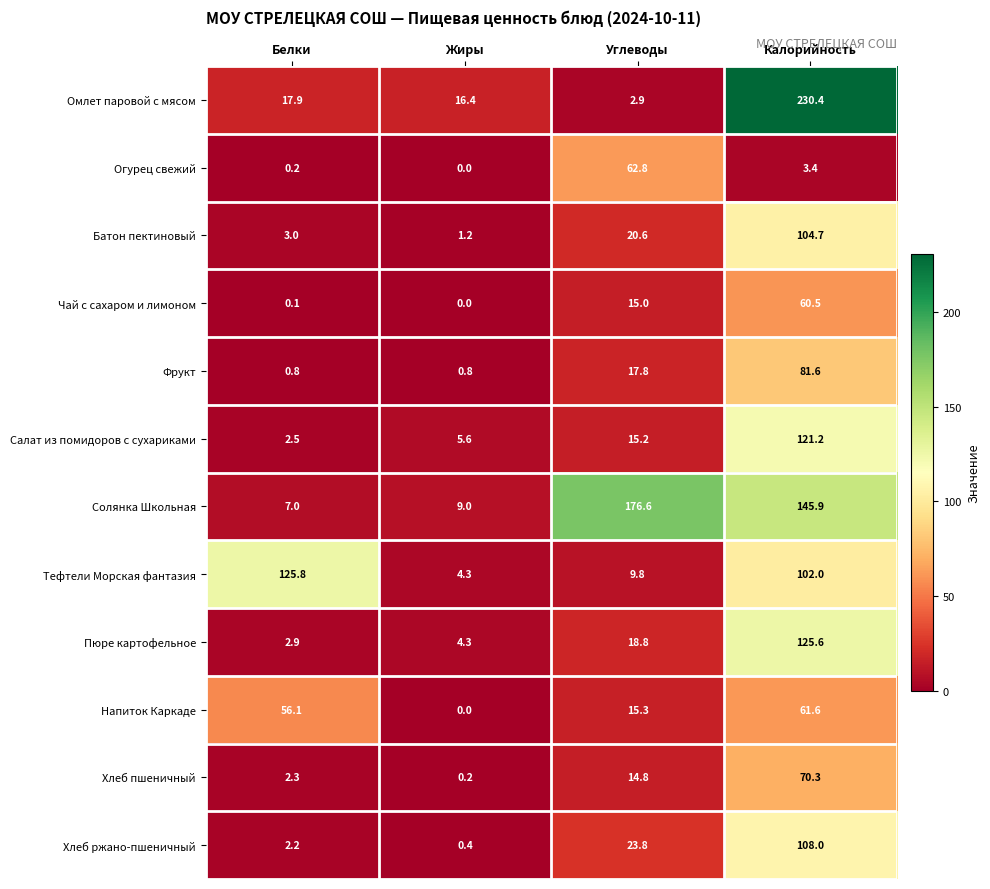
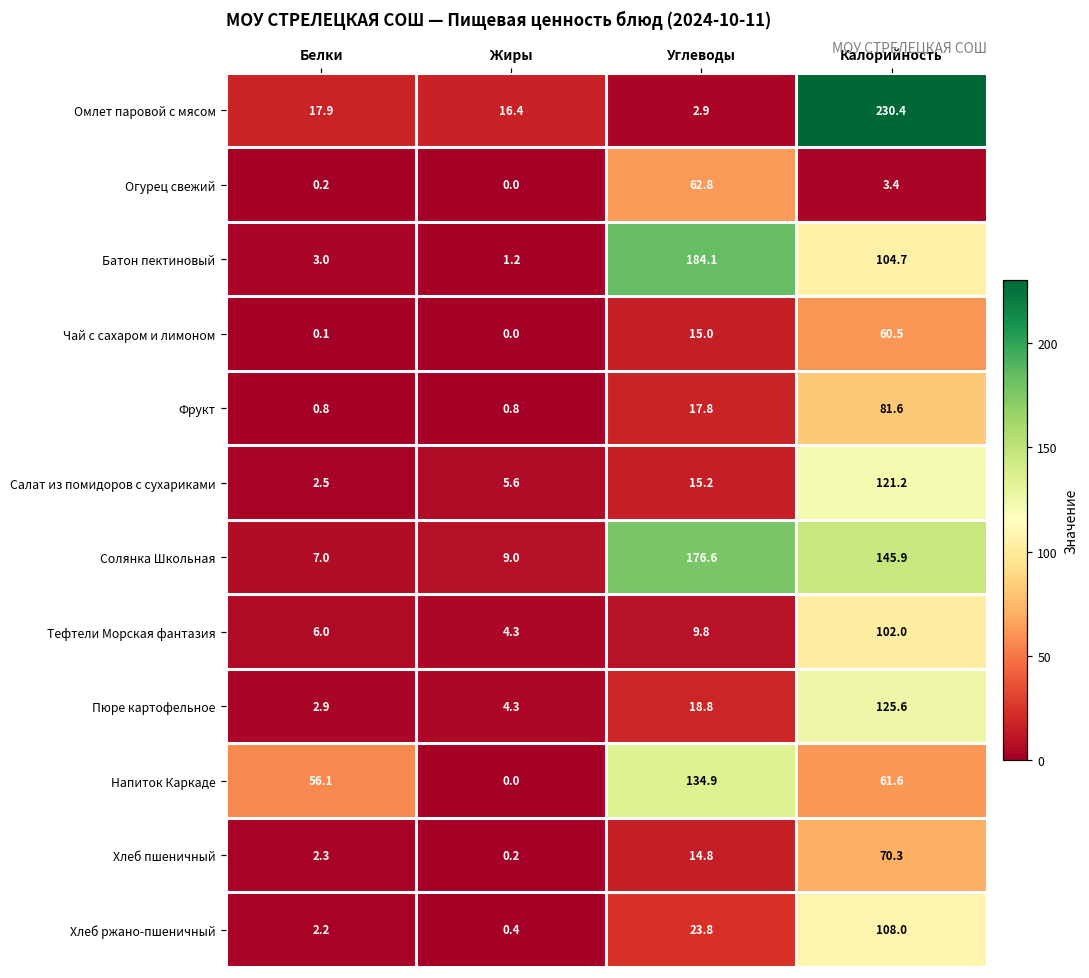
  {
    "Омлет паровой с мясом": {
      "Белки": 17.9,
      "Жиры": 16.4,
      "Углеводы": 2.9,
      "Калорийность": 230.4
    },
    "Огурец свежий": {
      "Белки": 0.2,
      "Жиры": 0.0,
      "Углеводы": 62.8,
      "Калорийность": 3.4
    },
    "Батон пектиновый": {
      "Белки": 3.0,
      "Жиры": 1.2,
-     "Углеводы": 20.6,
+     "Углеводы": 184.1,
      "Калорийность": 104.7
    },
    "Чай с сахаром и лимоном": {
      "Белки": 0.1,
      "Жиры": 0.0,
      "Углеводы": 15.0,
      "Калорийность": 60.5
    },
    "Фрукт": {
      "Белки": 0.8,
      "Жиры": 0.8,
      "Углеводы": 17.8,
      "Калорийность": 81.6
    },
    "Салат из помидоров с сухариками": {
      "Белки": 2.5,
      "Жиры": 5.6,
      "Углеводы": 15.2,
      "Калорийность": 121.2
    },
    "Солянка Школьная": {
      "Белки": 7.0,
      "Жиры": 9.0,
      "Углеводы": 176.6,
      "Калорийность": 145.9
    },
    "Тефтели Морская фантазия": {
-     "Белки": 125.8,
+     "Белки": 6.0,
      "Жиры": 4.3,
      "Углеводы": 9.8,
      "Калорийность": 102.0
    },
    "Пюре картофельное": {
      "Белки": 2.9,
      "Жиры": 4.3,
      "Углеводы": 18.8,
      "Калорийность": 125.6
    },
    "Напиток Каркаде": {
      "Белки": 56.1,
      "Жиры": 0.0,
-     "Углеводы": 15.3,
+     "Углеводы": 134.9,
      "Калорийность": 61.6
    },
    "Хлеб пшеничный": {
      "Белки": 2.3,
      "Жиры": 0.2,
      "Углеводы": 14.8,
      "Калорийность": 70.3
    },
    "Хлеб ржано-пшеничный": {
      "Белки": 2.2,
      "Жиры": 0.4,
      "Углеводы": 23.8,
      "Калорийность": 108.0
    }
  }
